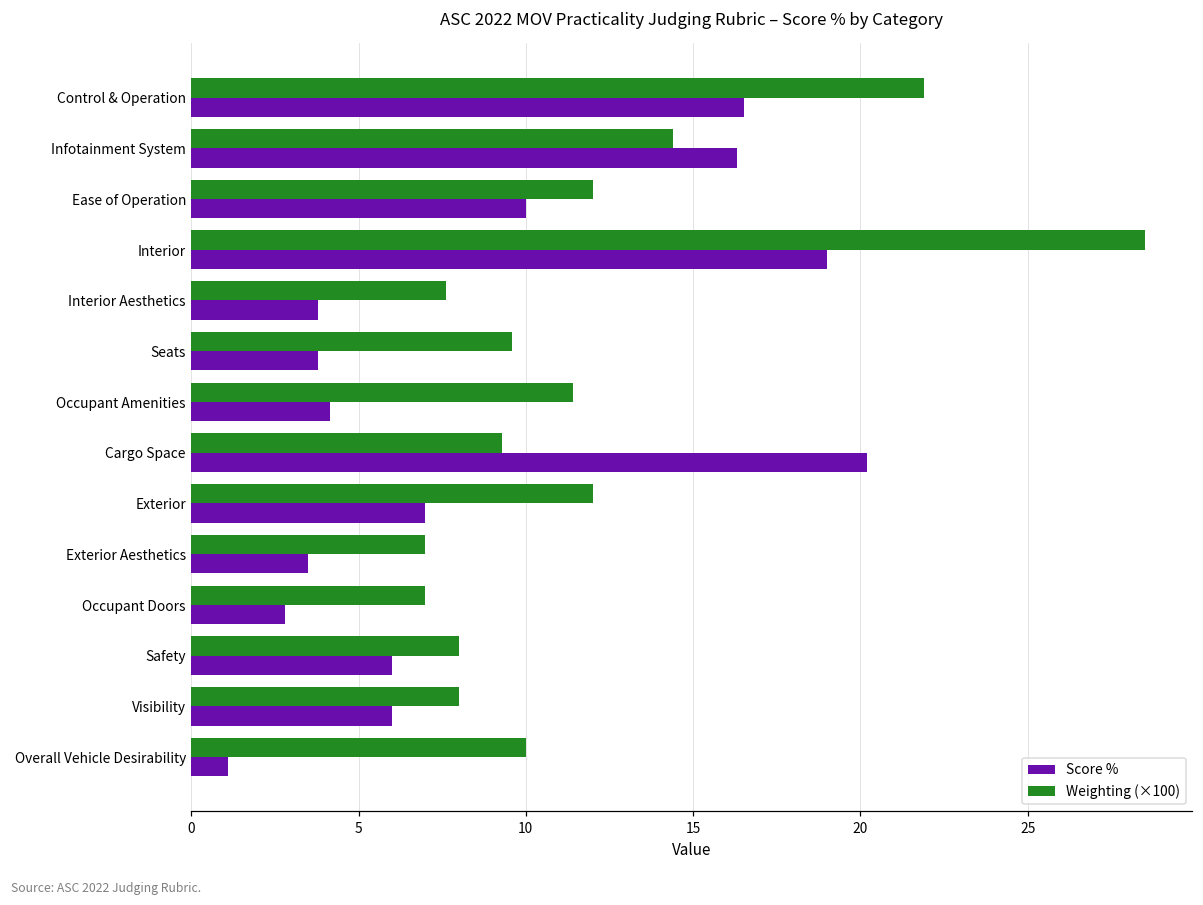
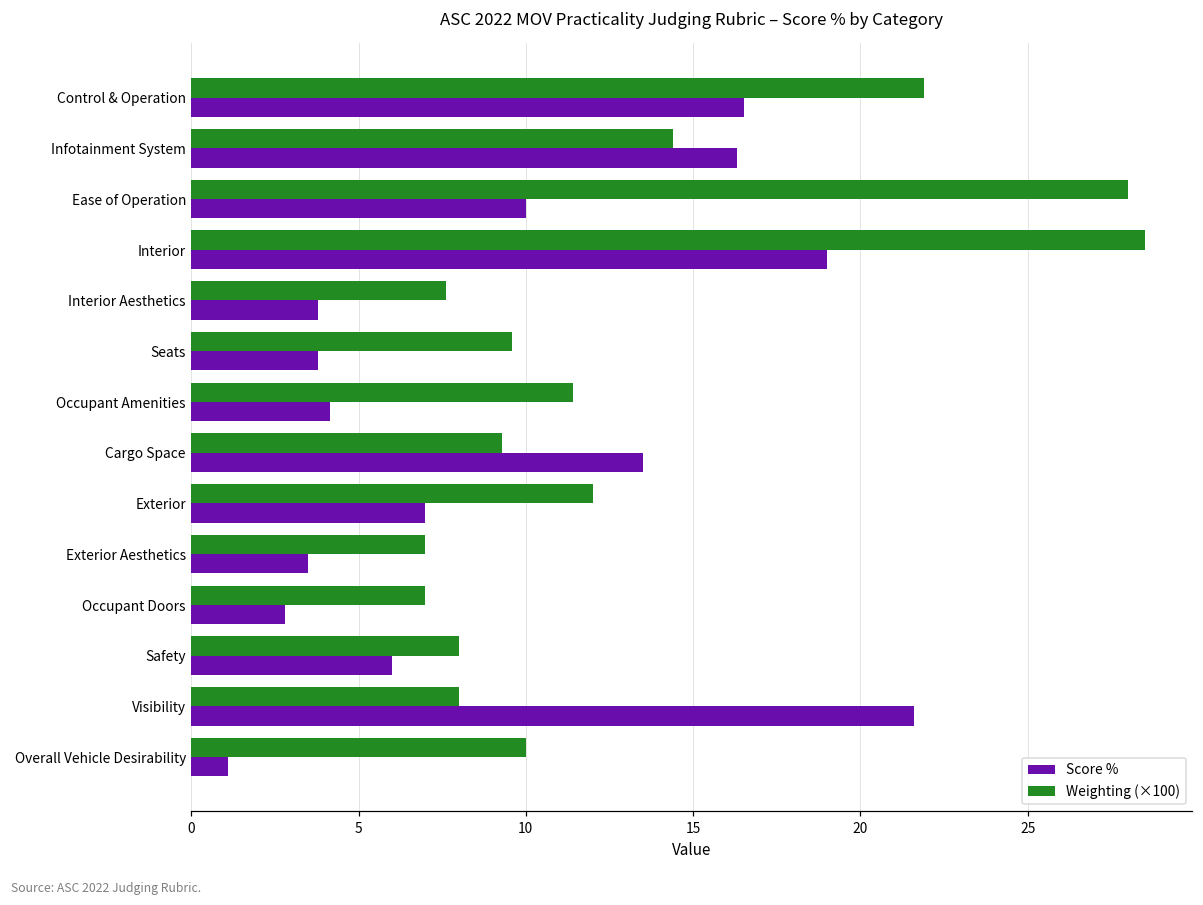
  {
    "Score %": {
      "Control & Operation": 16.5,
      "Infotainment System": 16.3,
      "Ease of Operation": 10.0,
      "Interior": 19.0,
      "Interior Aesthetics": 3.8,
      "Seats": 3.8,
      "Occupant Amenities": 4.2,
-     "Cargo Space": 20.2,
+     "Cargo Space": 13.5,
      "Exterior": 7.0,
      "Exterior Aesthetics": 3.5,
      "Occupant Doors": 2.8,
      "Safety": 6.0,
-     "Visibility": 6.0,
+     "Visibility": 21.6,
      "Overall Vehicle Desirability": 1.1
    },
    "Weighting (×100)": {
      "Control & Operation": 21.9,
      "Infotainment System": 14.4,
-     "Ease of Operation": 12.0,
+     "Ease of Operation": 28.0,
      "Interior": 28.5,
      "Interior Aesthetics": 7.6,
      "Seats": 9.6,
      "Occupant Amenities": 11.4,
      "Cargo Space": 9.3,
      "Exterior": 12.0,
      "Exterior Aesthetics": 7.0,
      "Occupant Doors": 7.0,
      "Safety": 8.0,
      "Visibility": 8.0,
      "Overall Vehicle Desirability": 10.0
    }
  }
